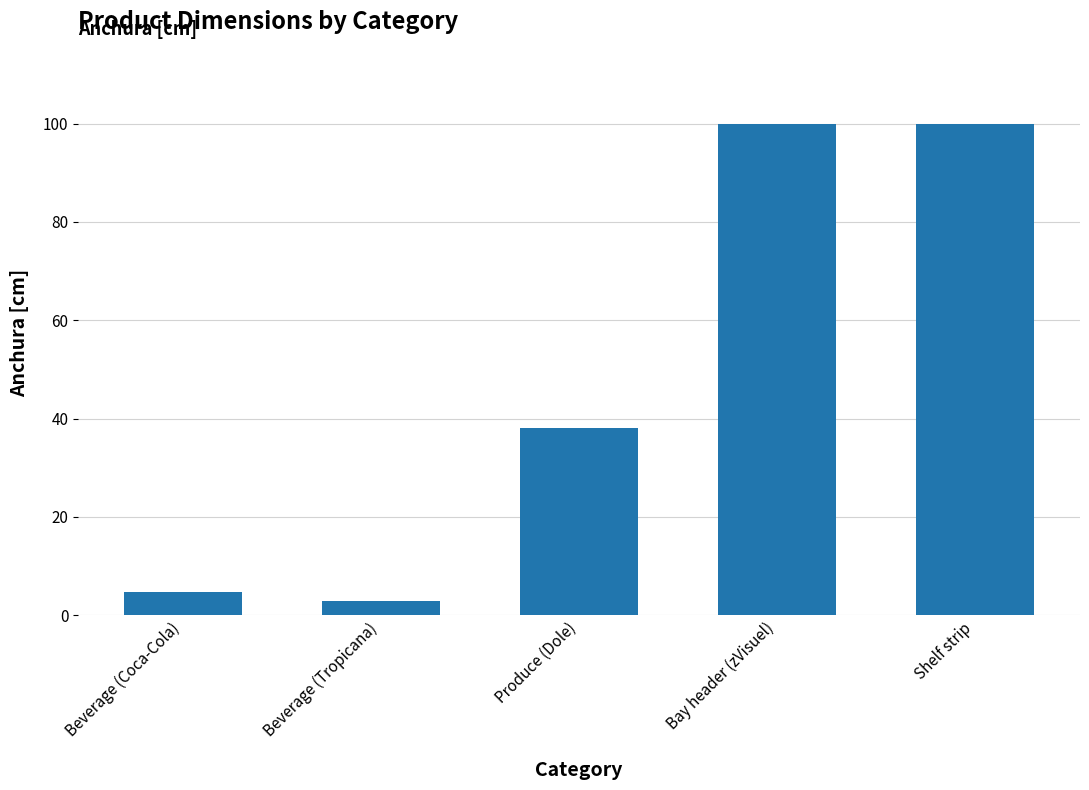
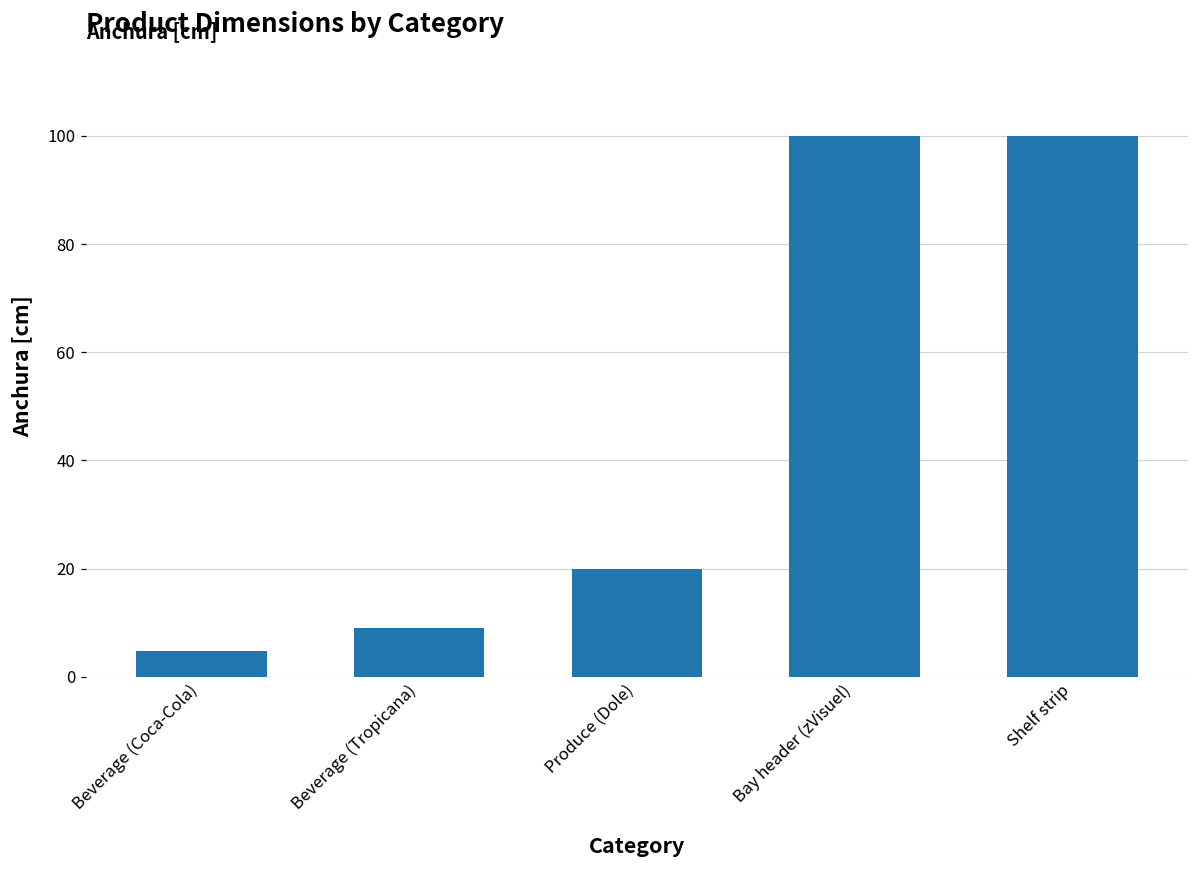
  {
    "Beverage (Coca-Cola)": 5,
-   "Beverage (Tropicana)": 3,
-   "Produce (Dole)": 38,
+   "Beverage (Tropicana)": 9,
+   "Produce (Dole)": 20,
    "Bay header (zVisuel)": 100,
    "Shelf strip": 100
  }
